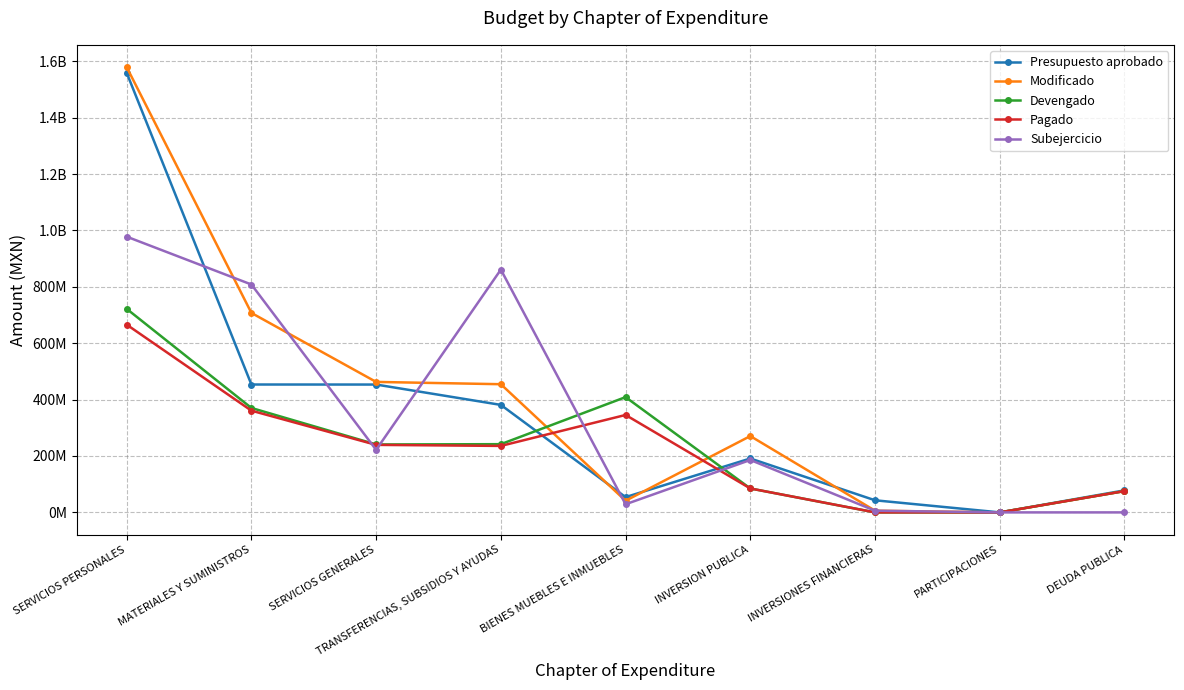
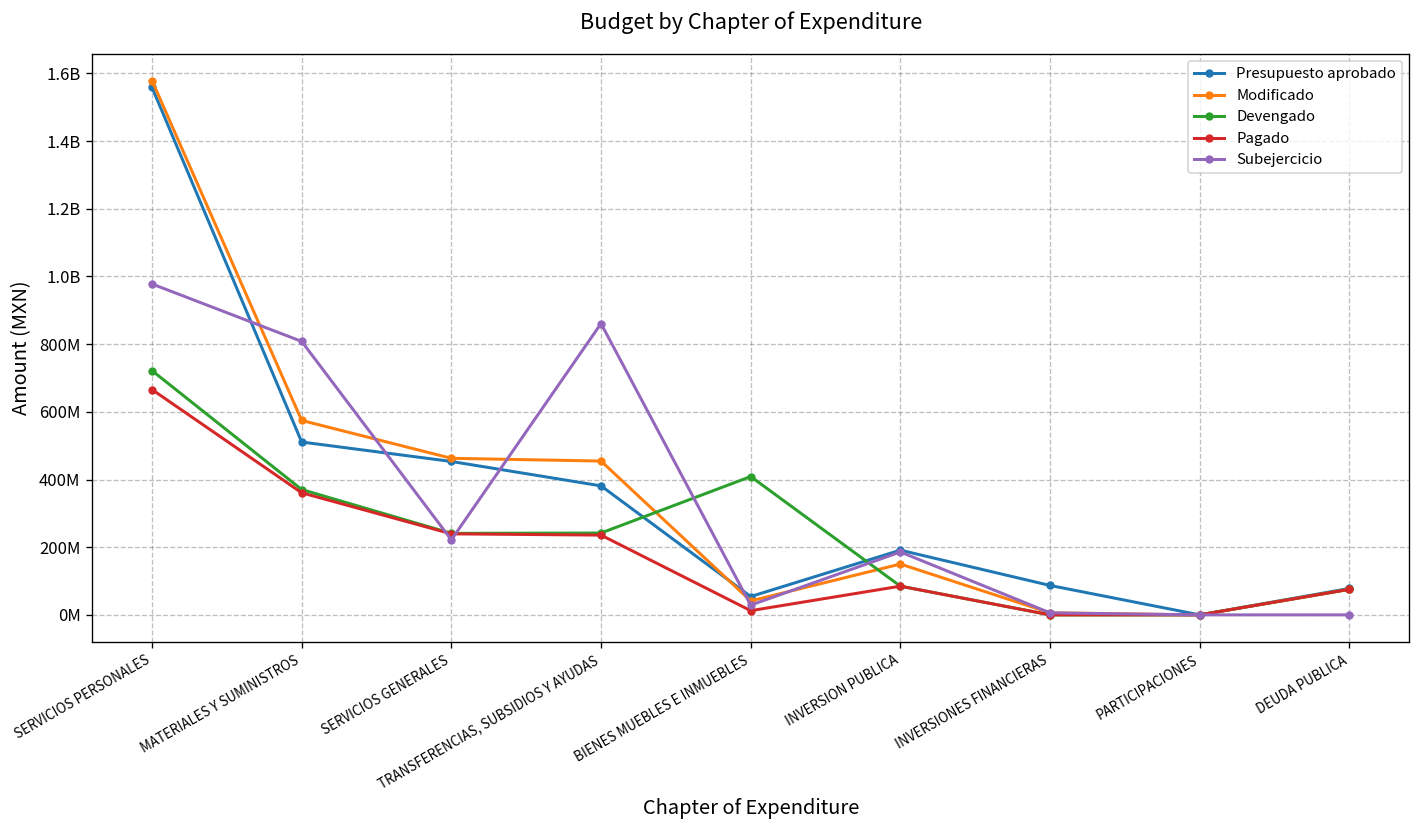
  {
    "Presupuesto aprobado": {
      "SERVICIOS PERSONALES": 1560000000,
-     "MATERIALES Y SUMINISTROS": 450000000,
+     "MATERIALES Y SUMINISTROS": 510000000,
      "SERVICIOS GENERALES": 450000000,
      "TRANSFERENCIAS, SUBSIDIOS Y AYUDAS": 380000000,
      "BIENES MUEBLES E INMUEBLES": 50000000,
-     "INVERSIONES FINANCIERAS": 40000000
+     "INVERSIONES FINANCIERAS": 90000000
    },
    "Modificado": {
      "SERVICIOS PERSONALES": 1580000000,
-     "MATERIALES Y SUMINISTROS": 710000000,
+     "MATERIALES Y SUMINISTROS": 570000000,
      "SERVICIOS GENERALES": 460000000,
      "TRANSFERENCIAS, SUBSIDIOS Y AYUDAS": 450000000,
      "BIENES MUEBLES E INMUEBLES": 40000000,
-     "INVERSION PUBLICA": 270000000
+     "INVERSION PUBLICA": 150000000
    },
    "Devengado": {
      "SERVICIOS PERSONALES": 720000000,
      "MATERIALES Y SUMINISTROS": 370000000,
      "BIENES MUEBLES E INMUEBLES": 410000000
    },
    "Pagado": {
      "SERVICIOS PERSONALES": 670000000,
      "MATERIALES Y SUMINISTROS": 360000000,
-     "BIENES MUEBLES E INMUEBLES": 350000000
+     "BIENES MUEBLES E INMUEBLES": 10000000
    },
    "Subejercicio": {
      "SERVICIOS PERSONALES": 980000000,
      "MATERIALES Y SUMINISTROS": 810000000,
      "SERVICIOS GENERALES": 220000000,
      "TRANSFERENCIAS, SUBSIDIOS Y AYUDAS": 860000000,
      "BIENES MUEBLES E INMUEBLES": 30000000,
      "DEUDA PUBLICA": 0
    }
  }
